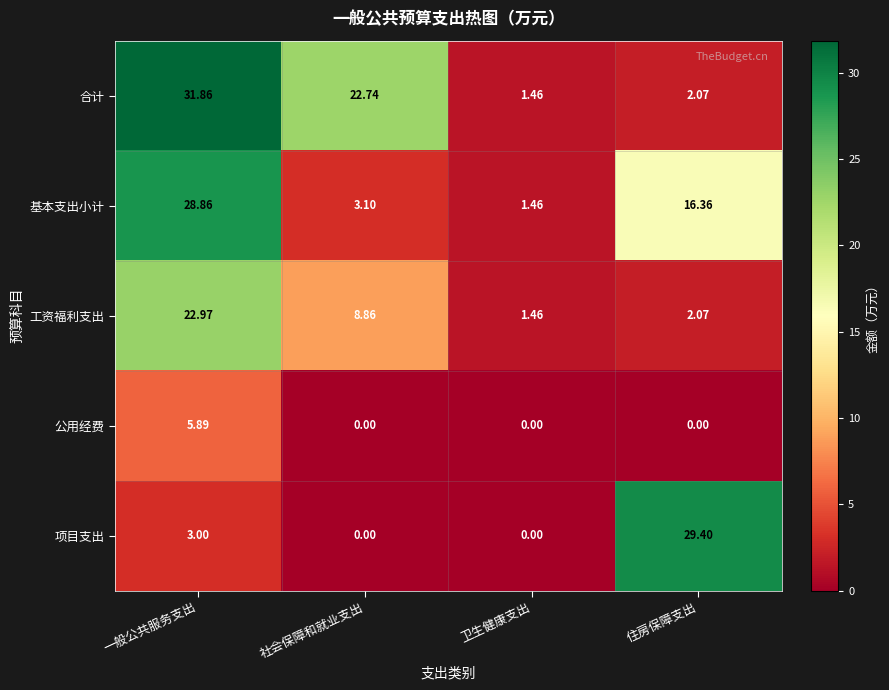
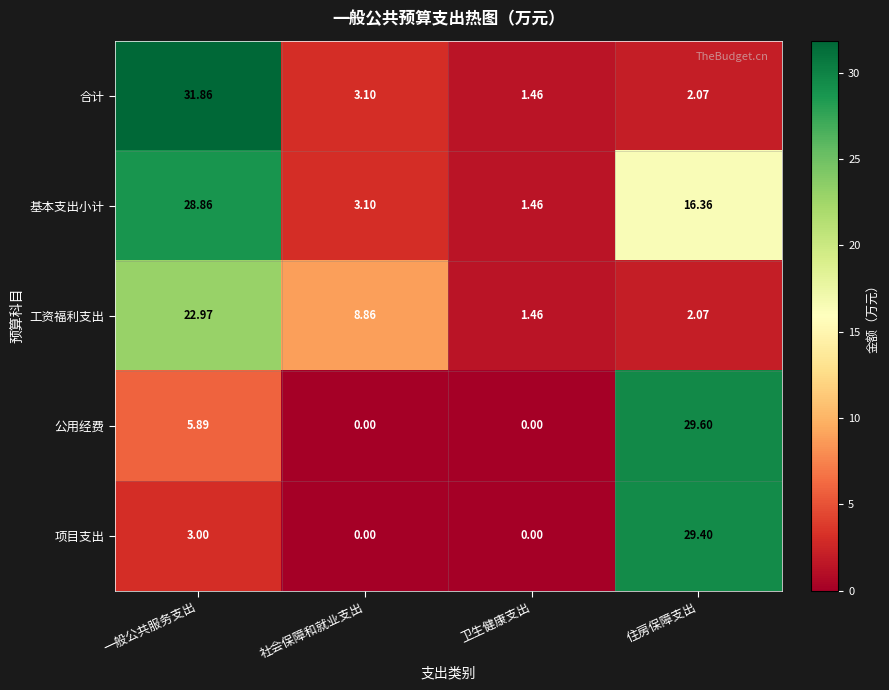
  {
    "合计": {
      "一般公共服务支出": 31.86,
-     "社会保障和就业支出": 22.74,
+     "社会保障和就业支出": 3.10,
      "卫生健康支出": 1.46
    },
    "基本支出小计": {
      "一般公共服务支出": 28.86,
      "社会保障和就业支出": 3.10,
      "卫生健康支出": 1.46,
      "住房保障支出": 16.36
    },
    "工资福利支出": {
      "一般公共服务支出": 22.97,
      "社会保障和就业支出": 8.86,
      "卫生健康支出": 1.46,
      "住房保障支出": 2.07
    },
    "公用经费": {
      "一般公共服务支出": 5.89,
      "社会保障和就业支出": 0.00,
      "卫生健康支出": 0.00,
-     "住房保障支出": 0.00
+     "住房保障支出": 29.60
    },
    "项目支出": {
      "一般公共服务支出": 3.00,
      "社会保障和就业支出": 0.00,
      "卫生健康支出": 0.00,
      "住房保障支出": 29.40
    }
  }
